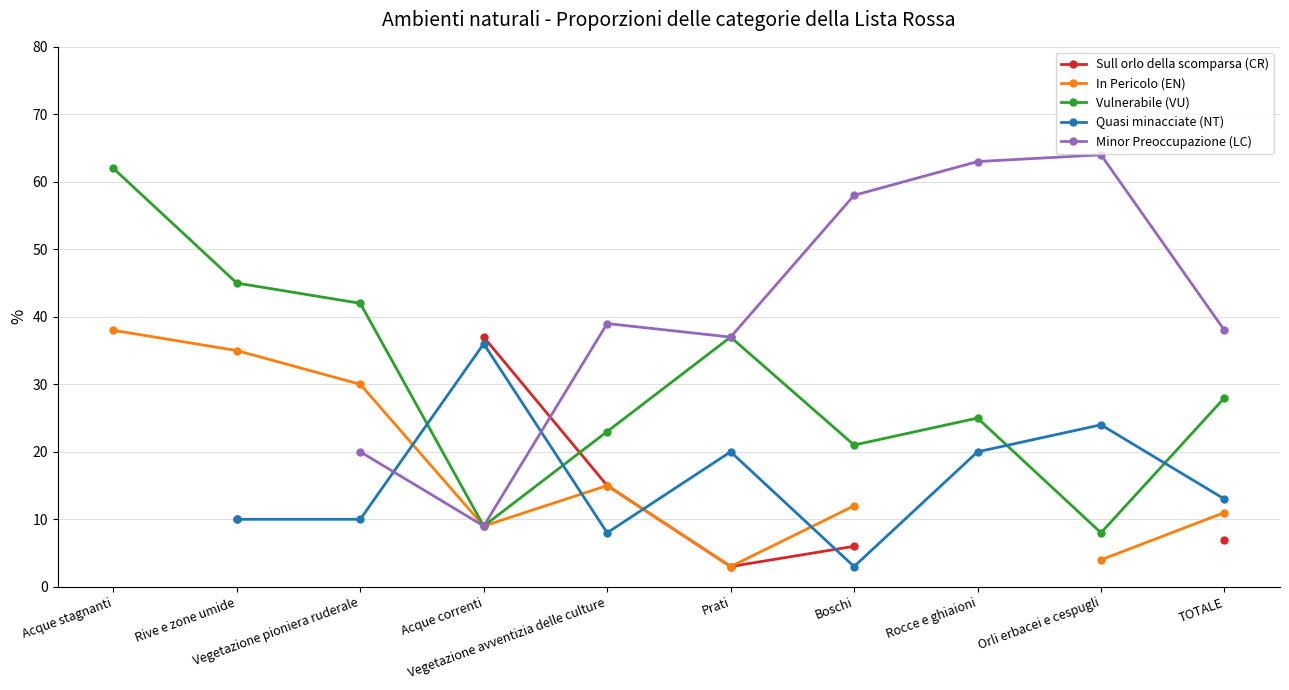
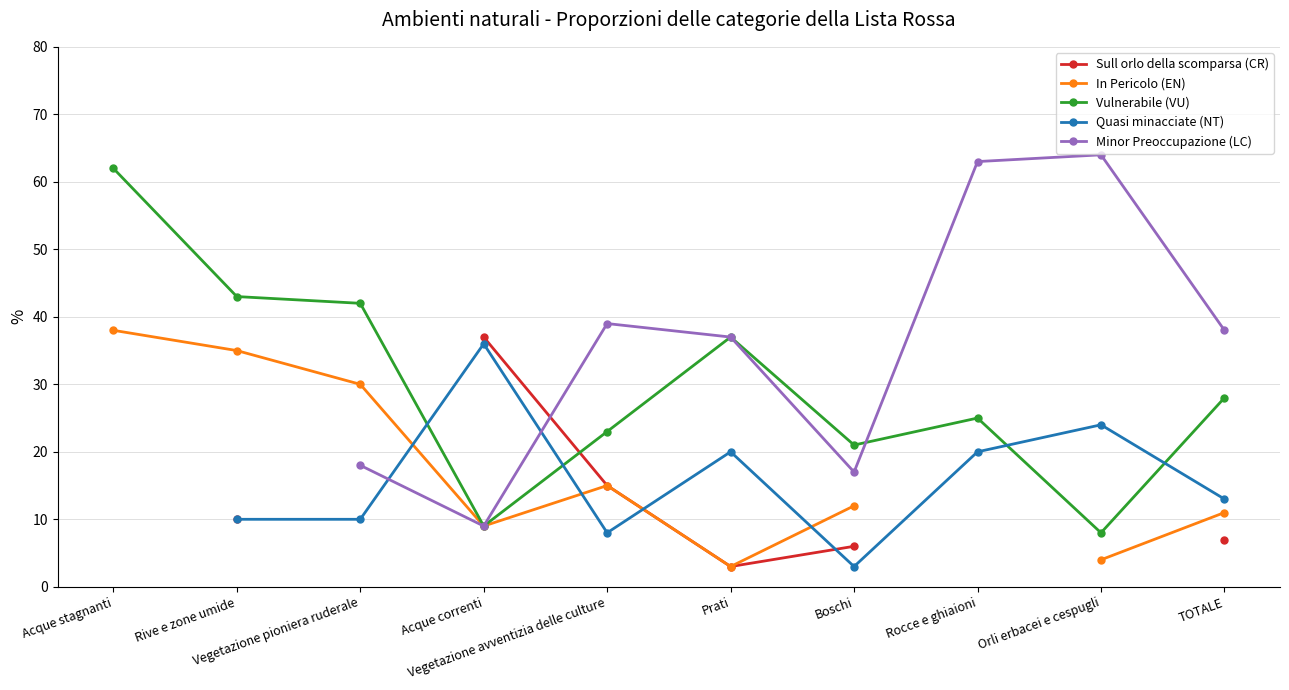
  {
    "Sull orlo della scomparsa (CR)": {
      "Acque correnti": 37,
      "Boschi": 6,
      "TOTALE": 7
    },
    "In Pericolo (EN)": {
      "Acque stagnanti": 38,
      "Rive e zone umide": 35,
      "Vegetazione pioniera ruderale": 30,
      "Boschi": 12,
      "Orli erbacei e cespugli": 4,
      "TOTALE": 11
    },
    "Vulnerabile (VU)": {
      "Acque stagnanti": 62,
-     "Rive e zone umide": 45,
+     "Rive e zone umide": 43,
      "Vegetazione pioniera ruderale": 42,
      "Vegetazione avventizia delle culture": 23,
      "Boschi": 21,
      "Rocce e ghiaioni": 25,
      "Orli erbacei e cespugli": 8,
      "TOTALE": 28
    },
    "Quasi minacciate (NT)": {
      "Vegetazione pioniera ruderale": 10,
      "Acque correnti": 36,
      "Vegetazione avventizia delle culture": 8,
      "Prati": 20,
      "Boschi": 3,
      "Rocce e ghiaioni": 20,
      "Orli erbacei e cespugli": 24,
      "TOTALE": 13
    },
    "Minor Preoccupazione (LC)": {
-     "Vegetazione pioniera ruderale": 20,
+     "Vegetazione pioniera ruderale": 18,
      "Vegetazione avventizia delle culture": 39,
-     "Boschi": 58,
+     "Boschi": 17,
      "Rocce e ghiaioni": 63,
      "Orli erbacei e cespugli": 64,
      "TOTALE": 38
    }
  }
